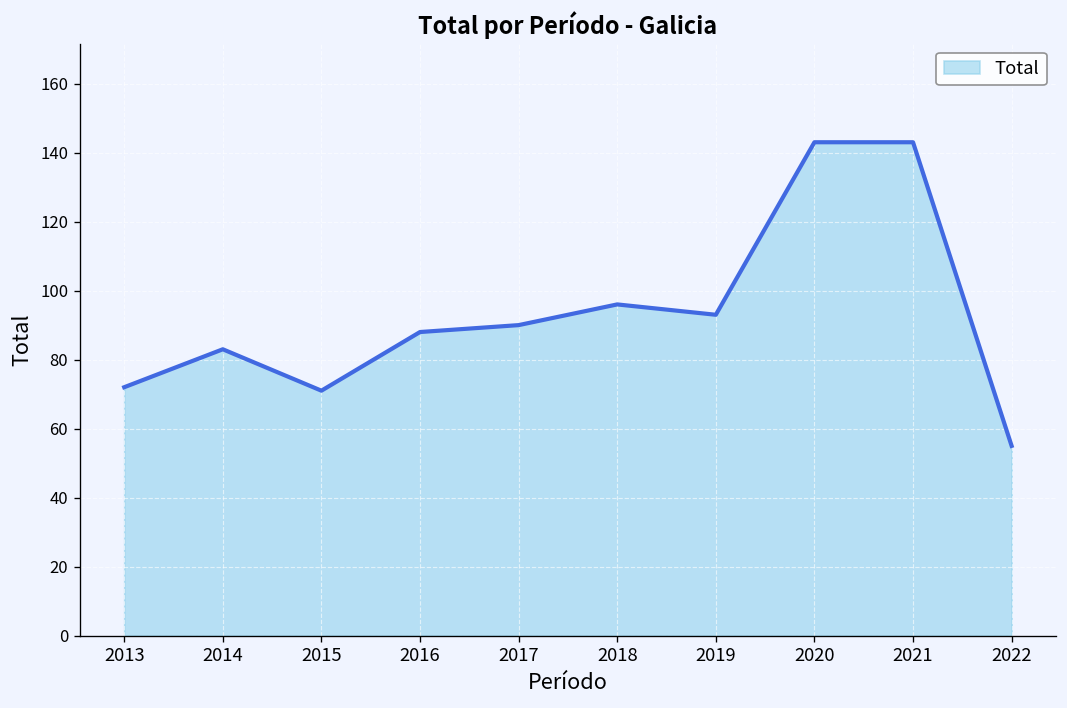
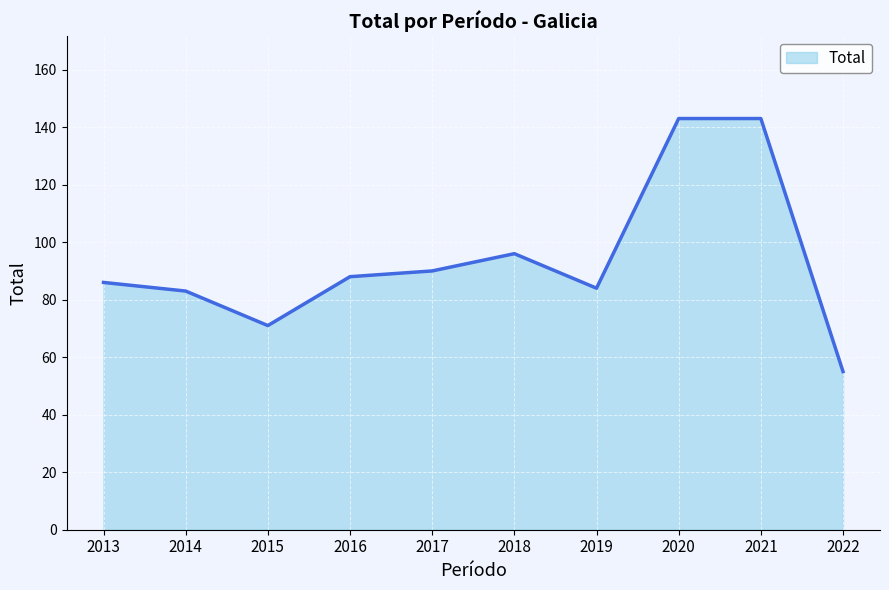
  {
-   "2013": 72,
+   "2013": 86,
    "2014": 83,
    "2015": 71,
    "2016": 88,
    "2017": 90,
    "2018": 96,
-   "2019": 93,
+   "2019": 84,
    "2020": 143,
    "2021": 143,
    "2022": 55
  }
